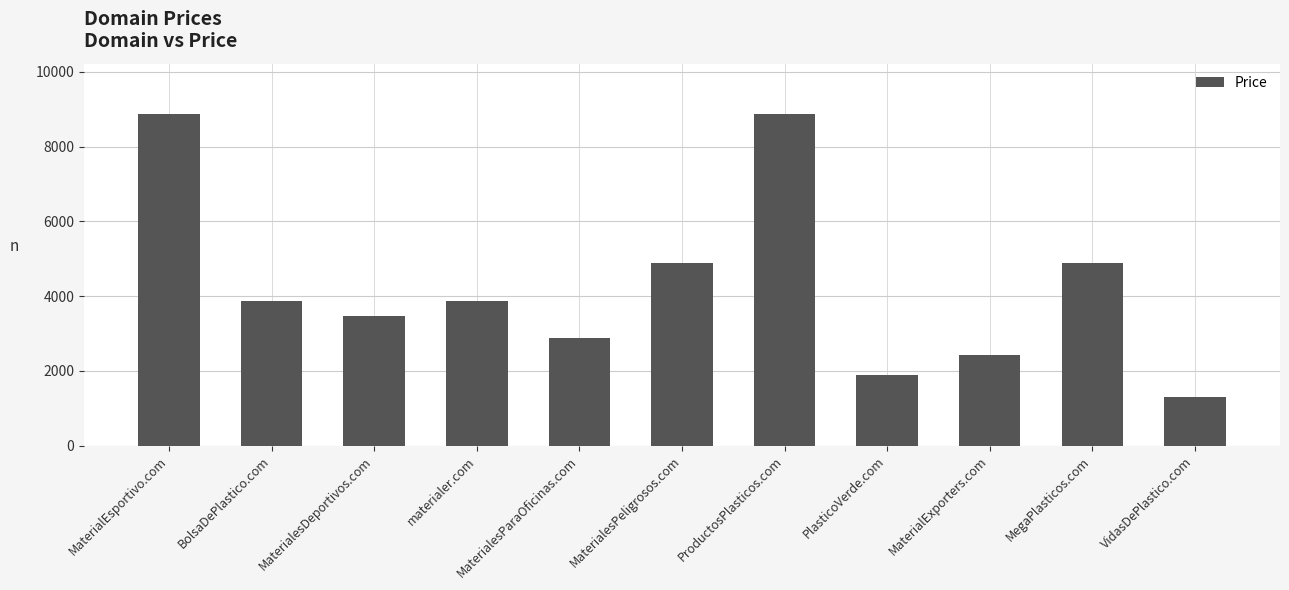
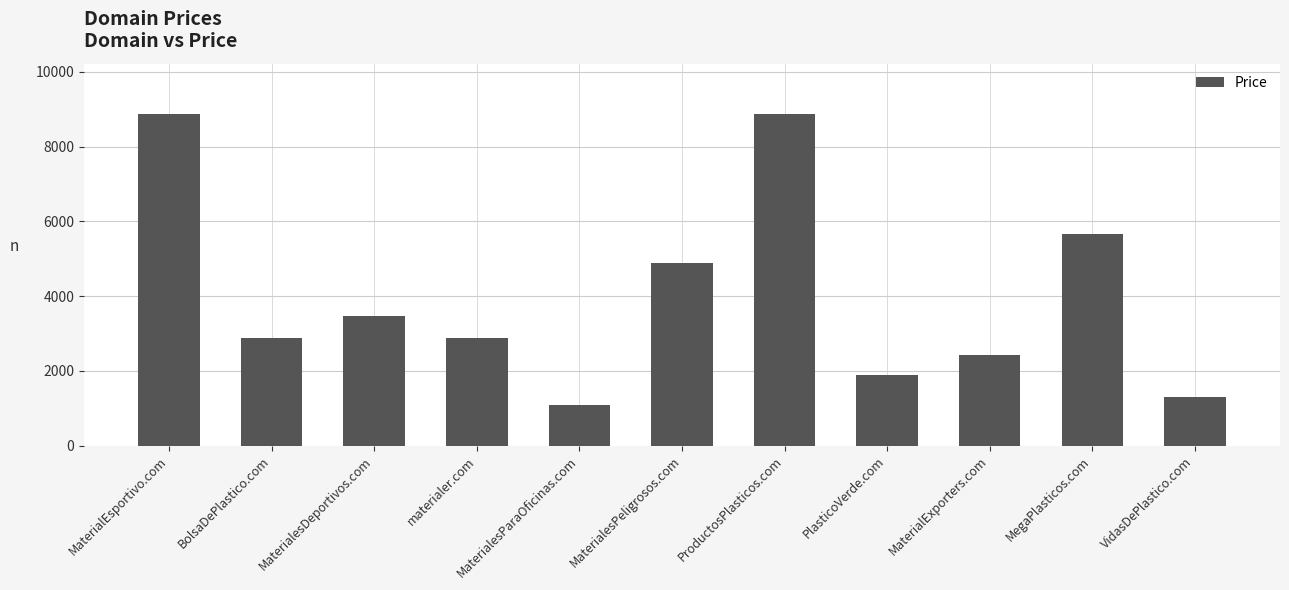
  {
    "MaterialEsportivo.com": 8900,
-   "BolsaDePlastico.com": 3900,
+   "BolsaDePlastico.com": 2900,
    "MaterialesDeportivos.com": 3500,
-   "materialer.com": 3900,
-   "MaterialesParaOficinas.com": 2900,
+   "materialer.com": 2900,
+   "MaterialesParaOficinas.com": 1100,
    "MaterialesPeligrosos.com": 4900,
    "ProductosPlasticos.com": 8900,
    "PlasticoVerde.com": 1900,
    "MaterialExporters.com": 2400,
-   "MegaPlasticos.com": 4900,
+   "MegaPlasticos.com": 5700,
    "VidasDePlastico.com": 1300
  }
